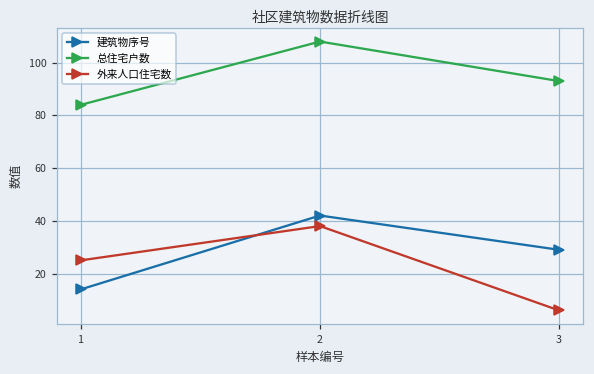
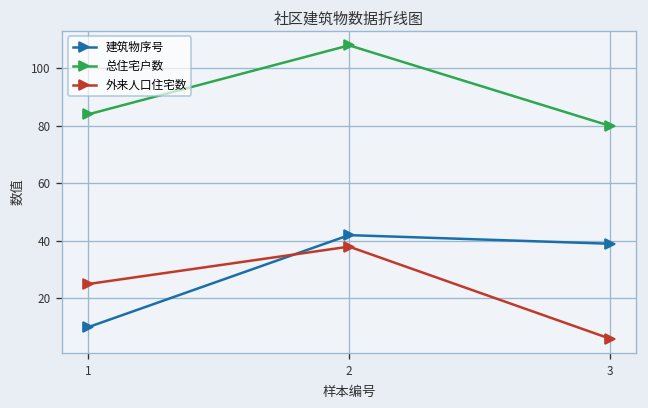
  {
    "建筑物序号": {
-     "1": 14,
+     "1": 10,
      "2": 42,
-     "3": 29
+     "3": 39
    },
    "总住宅户数": {
      "1": 84,
      "2": 108,
-     "3": 93
+     "3": 80
    },
    "外来人口住宅数": {
      "1": 25,
      "2": 38,
      "3": 6
    }
  }
